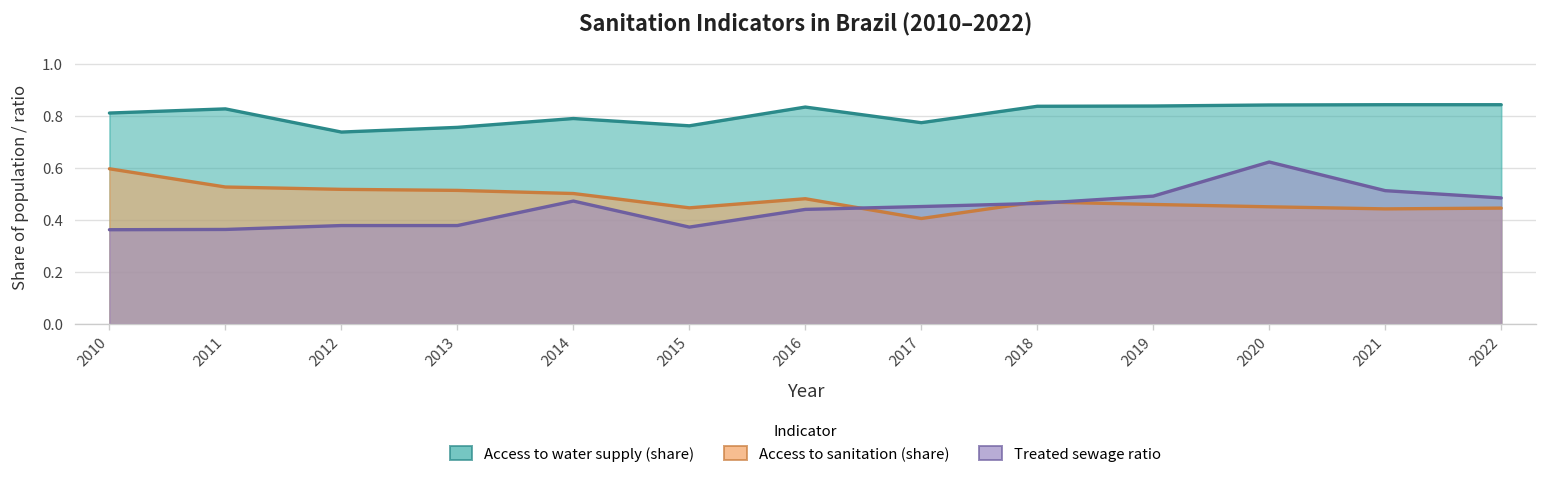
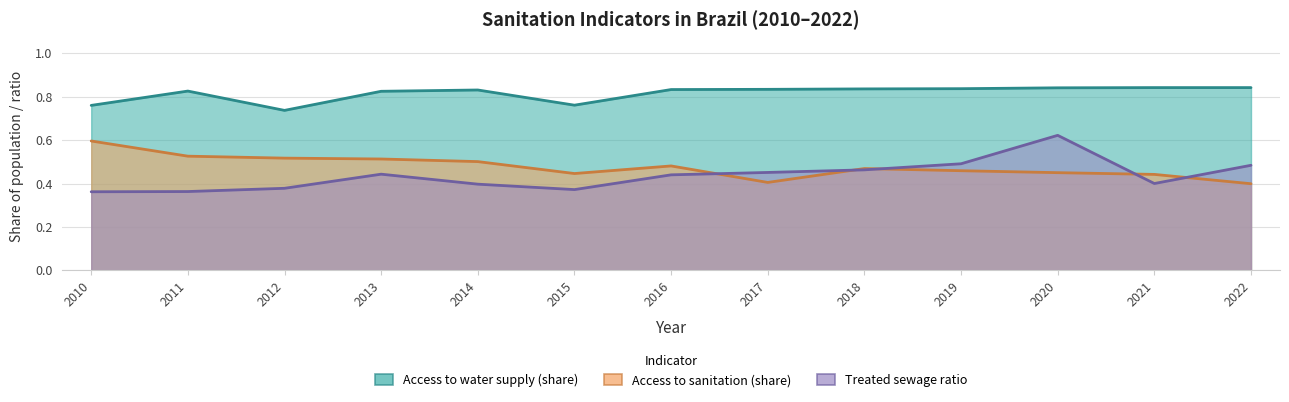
  {
    "Access to water supply (share)": {
-     "2010": 0.81,
+     "2010": 0.76,
      "2011": 0.83,
      "2012": 0.74,
-     "2013": 0.76,
-     "2014": 0.79,
+     "2013": 0.83,
+     "2014": 0.83,
      "2015": 0.76,
      "2016": 0.83,
-     "2017": 0.77,
+     "2017": 0.83,
      "2018": 0.84,
      "2019": 0.84,
      "2020": 0.84,
      "2021": 0.84,
      "2022": 0.84
    },
    "Access to sanitation (share)": {
      "2010": 0.60,
      "2011": 0.53,
      "2012": 0.52,
      "2013": 0.51,
      "2014": 0.50,
      "2015": 0.45,
      "2016": 0.48,
      "2017": 0.41,
      "2019": 0.46,
      "2020": 0.45,
      "2021": 0.44,
-     "2022": 0.45
+     "2022": 0.40
    },
    "Treated sewage ratio": {
      "2010": 0.36,
      "2011": 0.36,
      "2012": 0.38,
-     "2013": 0.38,
-     "2014": 0.47,
+     "2013": 0.44,
+     "2014": 0.40,
      "2015": 0.37,
      "2016": 0.44,
      "2017": 0.45,
      "2019": 0.49,
      "2020": 0.62,
-     "2021": 0.51,
+     "2021": 0.40,
      "2022": 0.48
    }
  }
